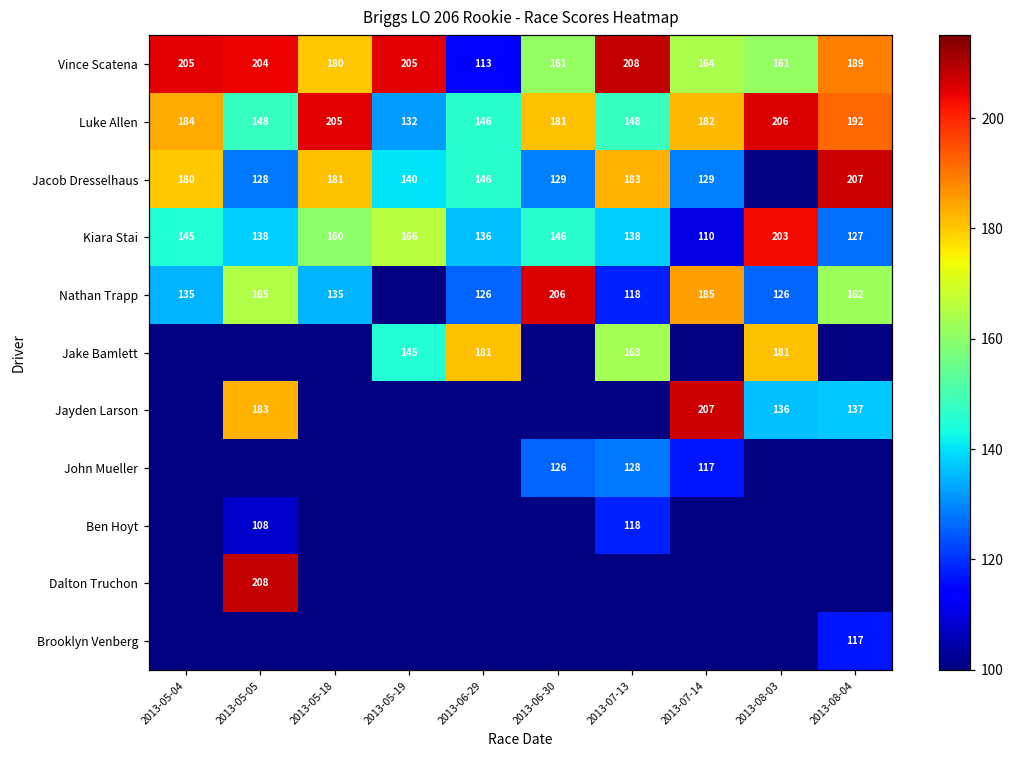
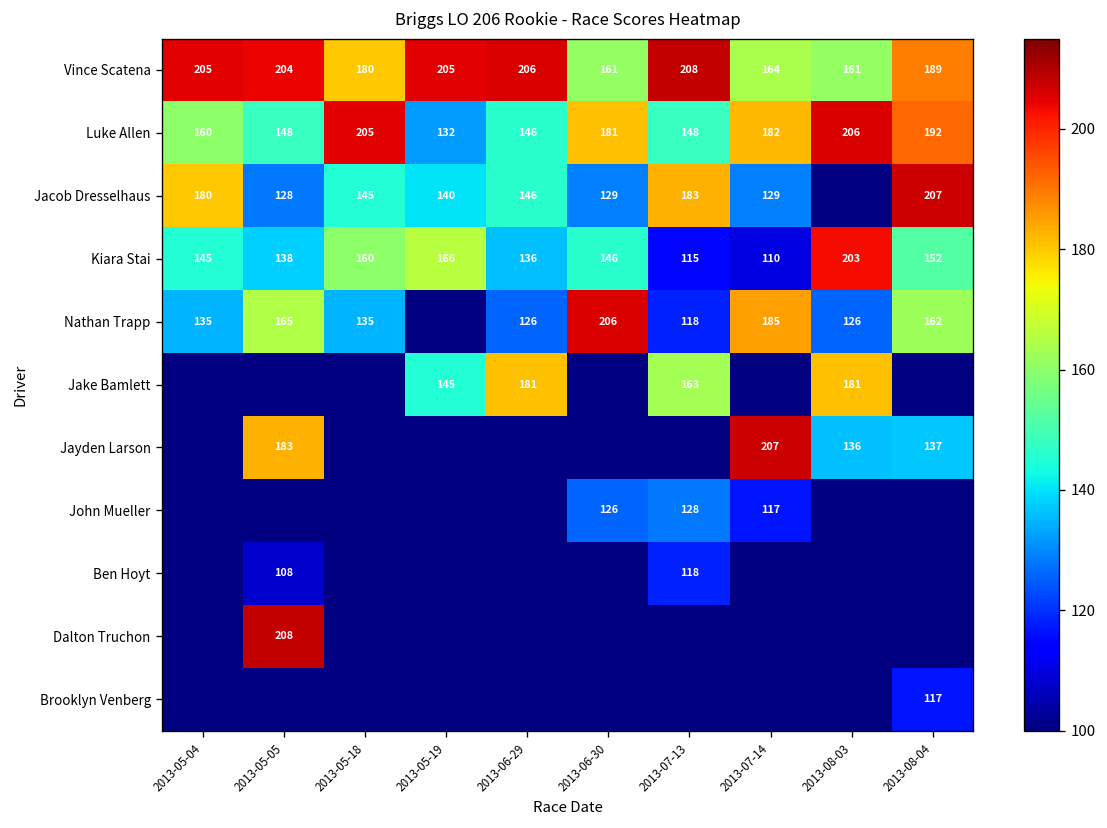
  {
    "Vince Scatena": {
      "2013-05-04": 205,
      "2013-05-05": 204,
      "2013-05-18": 180,
      "2013-05-19": 205,
-     "2013-06-29": 113,
+     "2013-06-29": 206,
      "2013-06-30": 161,
      "2013-07-13": 208,
      "2013-07-14": 164,
      "2013-08-03": 161,
      "2013-08-04": 189
    },
    "Luke Allen": {
-     "2013-05-04": 184,
+     "2013-05-04": 160,
      "2013-05-05": 148,
      "2013-05-18": 205,
      "2013-05-19": 132,
      "2013-06-29": 146,
      "2013-06-30": 181,
      "2013-07-13": 148,
      "2013-07-14": 182,
      "2013-08-03": 206,
      "2013-08-04": 192
    },
    "Jacob Dresselhaus": {
      "2013-05-04": 180,
      "2013-05-05": 128,
-     "2013-05-18": 181,
+     "2013-05-18": 145,
      "2013-05-19": 140,
      "2013-06-29": 146,
      "2013-06-30": 129,
      "2013-07-13": 183,
      "2013-07-14": 129,
      "2013-08-04": 207
    },
    "Kiara Stai": {
      "2013-05-04": 145,
      "2013-05-05": 138,
      "2013-05-18": 160,
      "2013-05-19": 166,
      "2013-06-29": 136,
      "2013-06-30": 146,
-     "2013-07-13": 138,
+     "2013-07-13": 115,
      "2013-07-14": 110,
      "2013-08-03": 203,
-     "2013-08-04": 127
+     "2013-08-04": 152
    },
    "Nathan Trapp": {
      "2013-05-04": 135,
      "2013-05-05": 165,
      "2013-05-18": 135,
      "2013-06-29": 126,
      "2013-06-30": 206,
      "2013-07-13": 118,
      "2013-07-14": 185,
      "2013-08-03": 126,
      "2013-08-04": 162
    },
    "Jake Bamlett": {
      "2013-05-19": 145,
      "2013-06-29": 181,
      "2013-07-13": 163,
      "2013-08-03": 181
    },
    "Jayden Larson": {
      "2013-05-05": 183,
      "2013-07-14": 207,
      "2013-08-03": 136,
      "2013-08-04": 137
    },
    "John Mueller": {
      "2013-06-30": 126,
      "2013-07-13": 128,
      "2013-07-14": 117
    },
    "Ben Hoyt": {
      "2013-05-05": 108,
      "2013-07-13": 118
    },
    "Dalton Truchon": {
      "2013-05-05": 208
    },
    "Brooklyn Venberg": {
      "2013-08-04": 117
    }
  }
